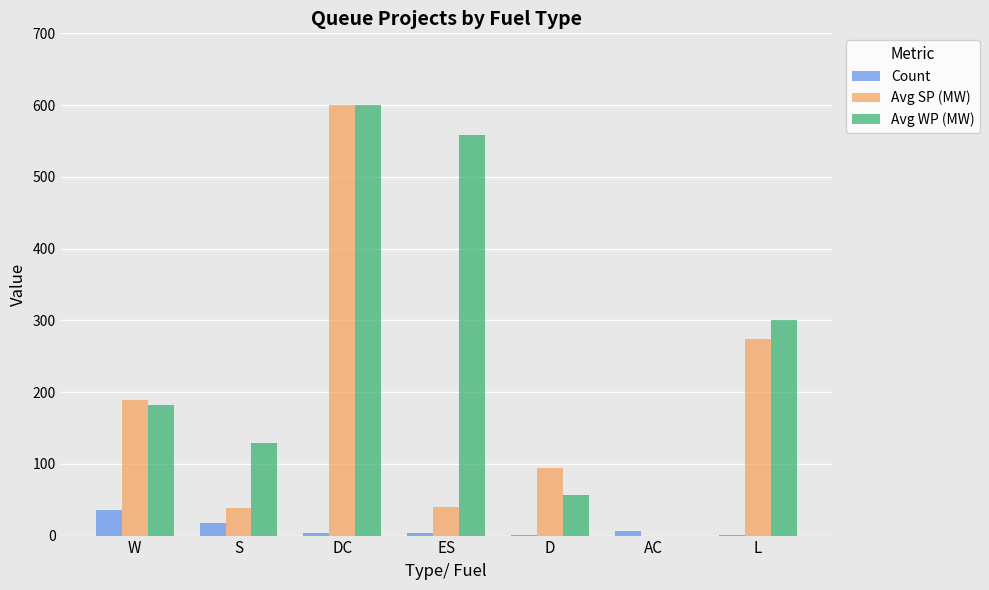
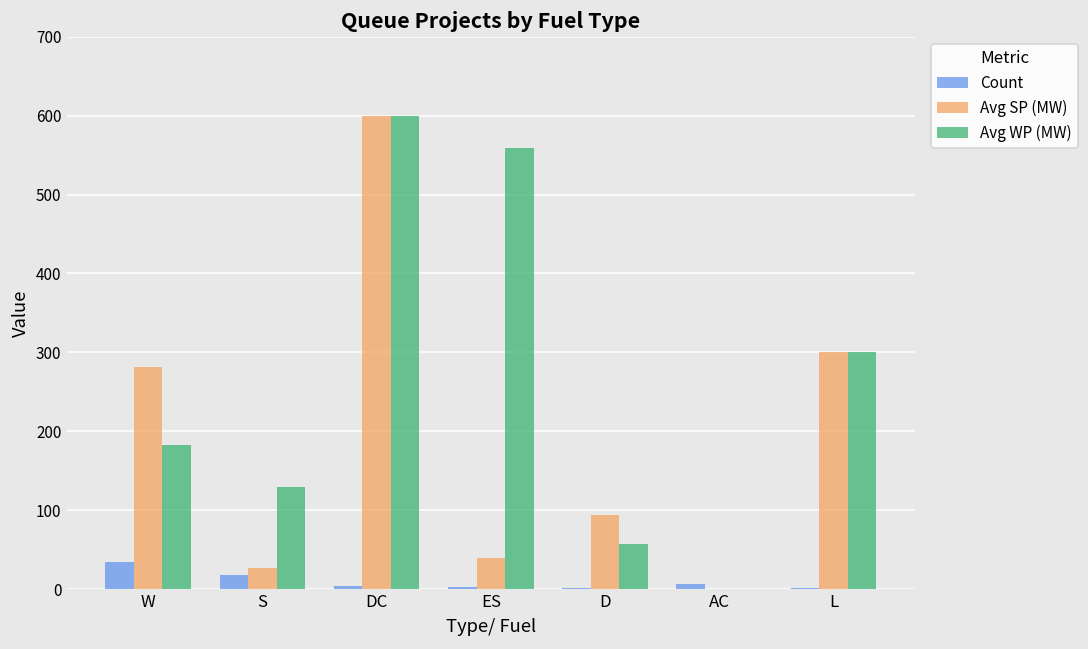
  {
    "Count": {
      "W": 40,
      "S": 20,
      "DC": 0,
      "AC": 10
    },
    "Avg SP (MW)": {
-     "W": 190,
-     "S": 40,
+     "W": 280,
+     "S": 30,
      "DC": 600,
      "ES": 40,
      "D": 90,
      "AC": 0,
-     "L": 270
+     "L": 300
    },
    "Avg WP (MW)": {
      "W": 180,
      "S": 130,
      "DC": 600,
      "ES": 560,
      "D": 60,
      "AC": 0,
      "L": 300
    }
  }
